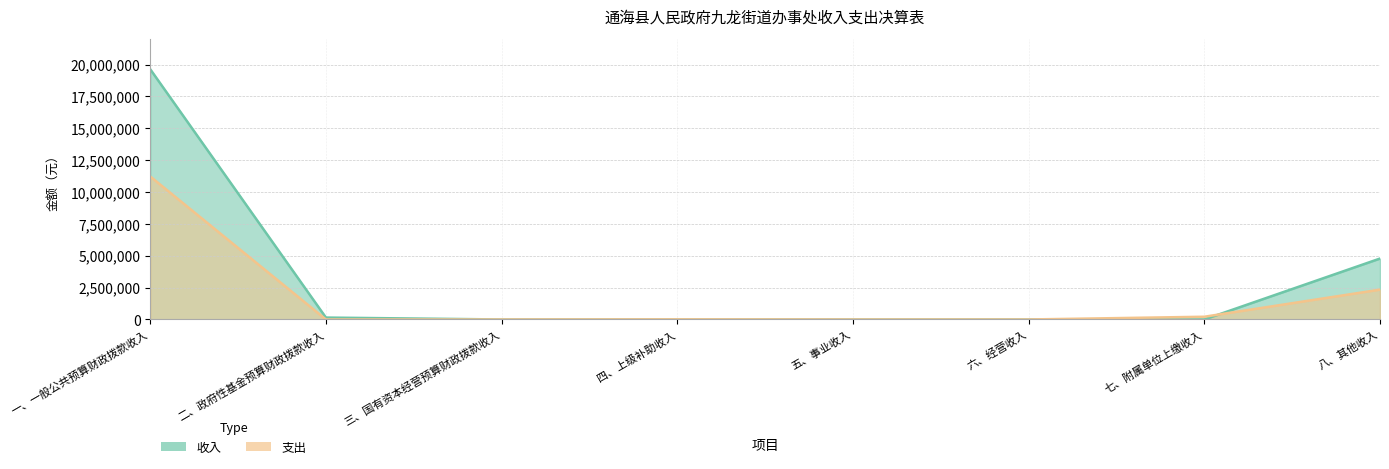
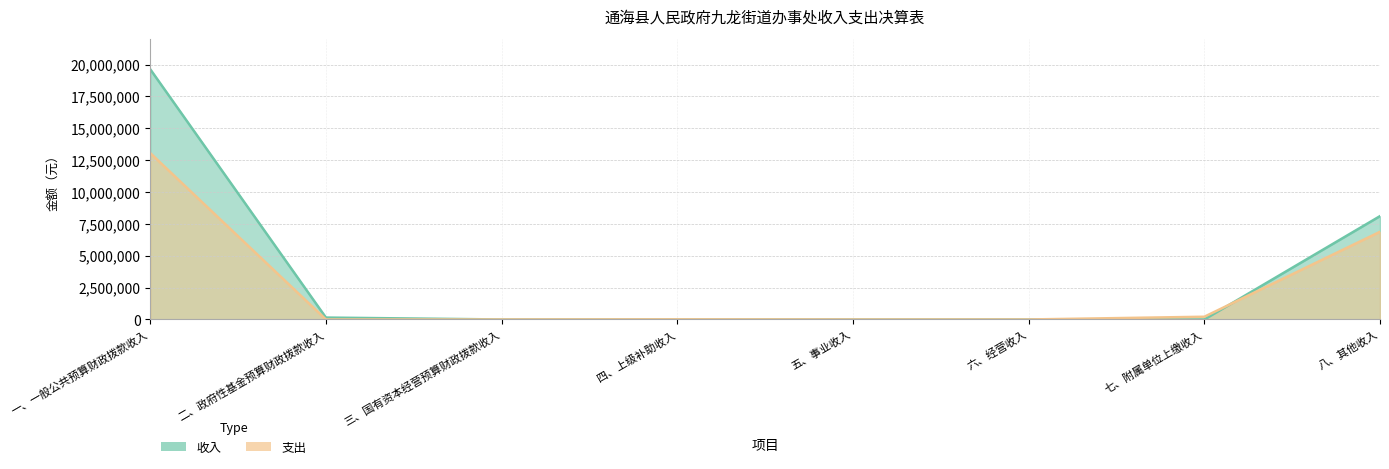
  {
    "收入": {
      "一、一般公共预算财政拨款收入": "19,600,000",
      "七、附属单位上缴收入": "0",
-     "八、其他收入": "4,800,000"
+     "八、其他收入": "8,100,000"
    },
    "支出": {
-     "一、一般公共预算财政拨款收入": "11,200,000",
+     "一、一般公共预算财政拨款收入": "13,100,000",
      "七、附属单位上缴收入": "200,000",
-     "八、其他收入": "2,300,000"
+     "八、其他收入": "6,900,000"
    }
  }
